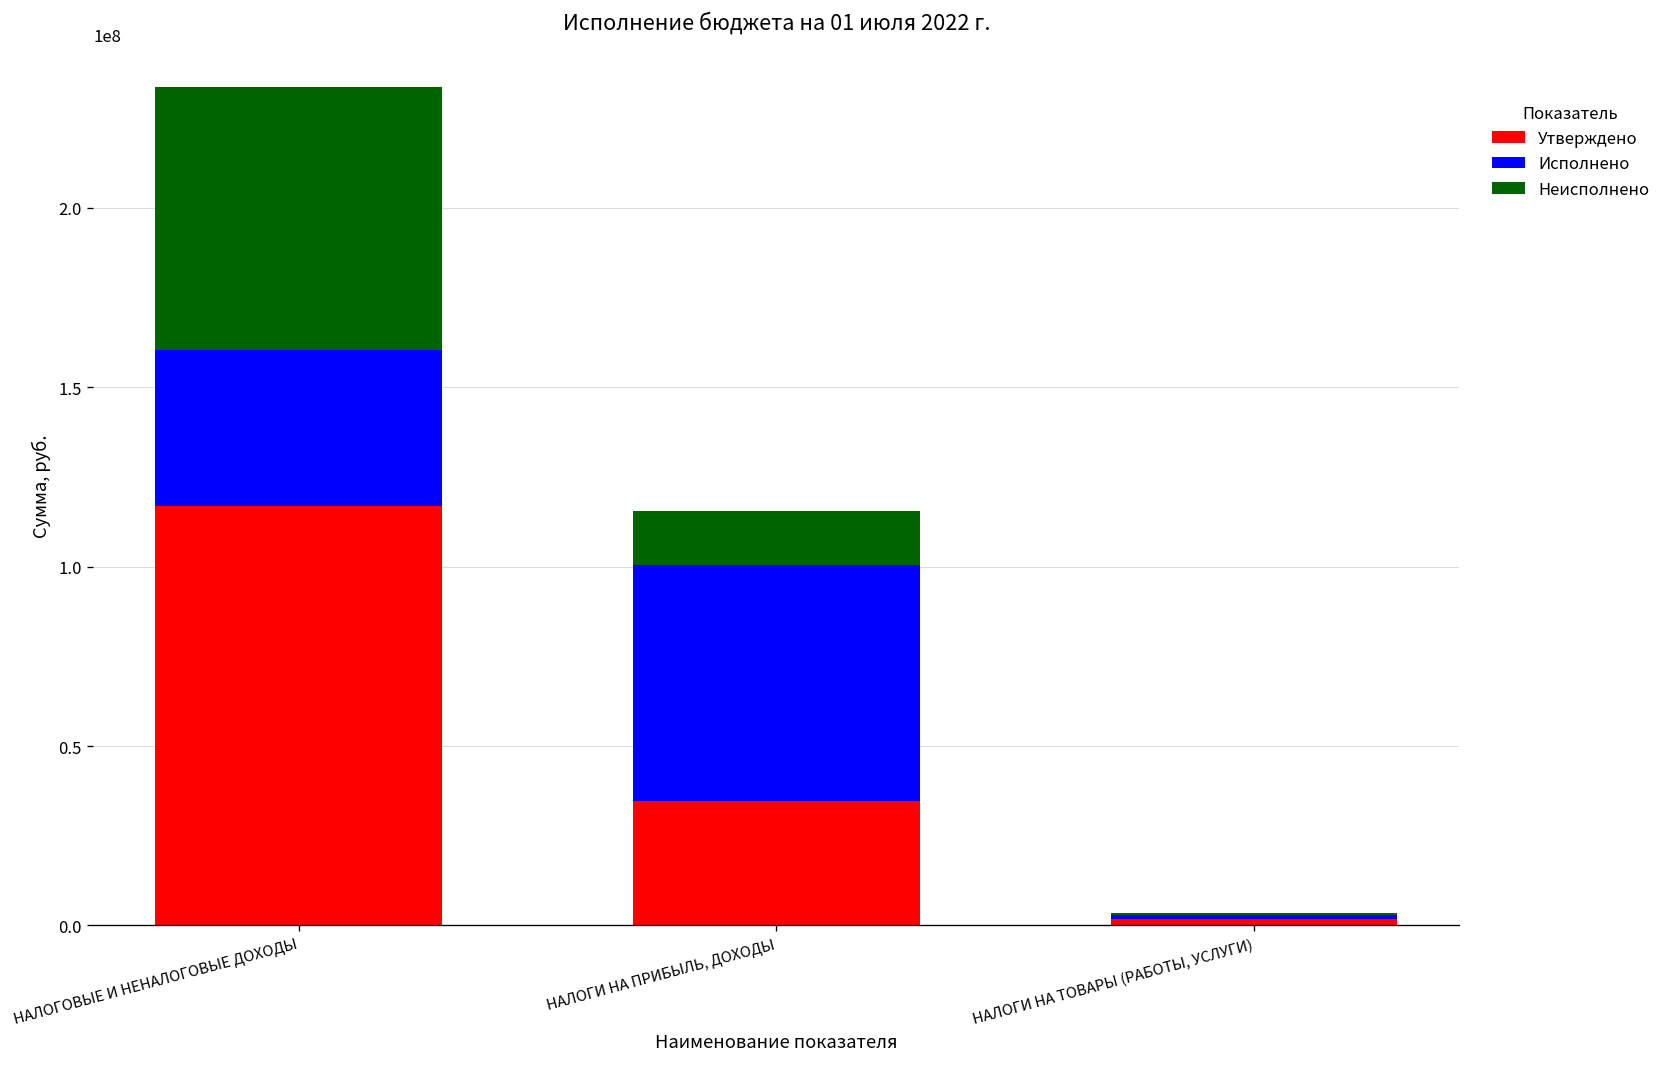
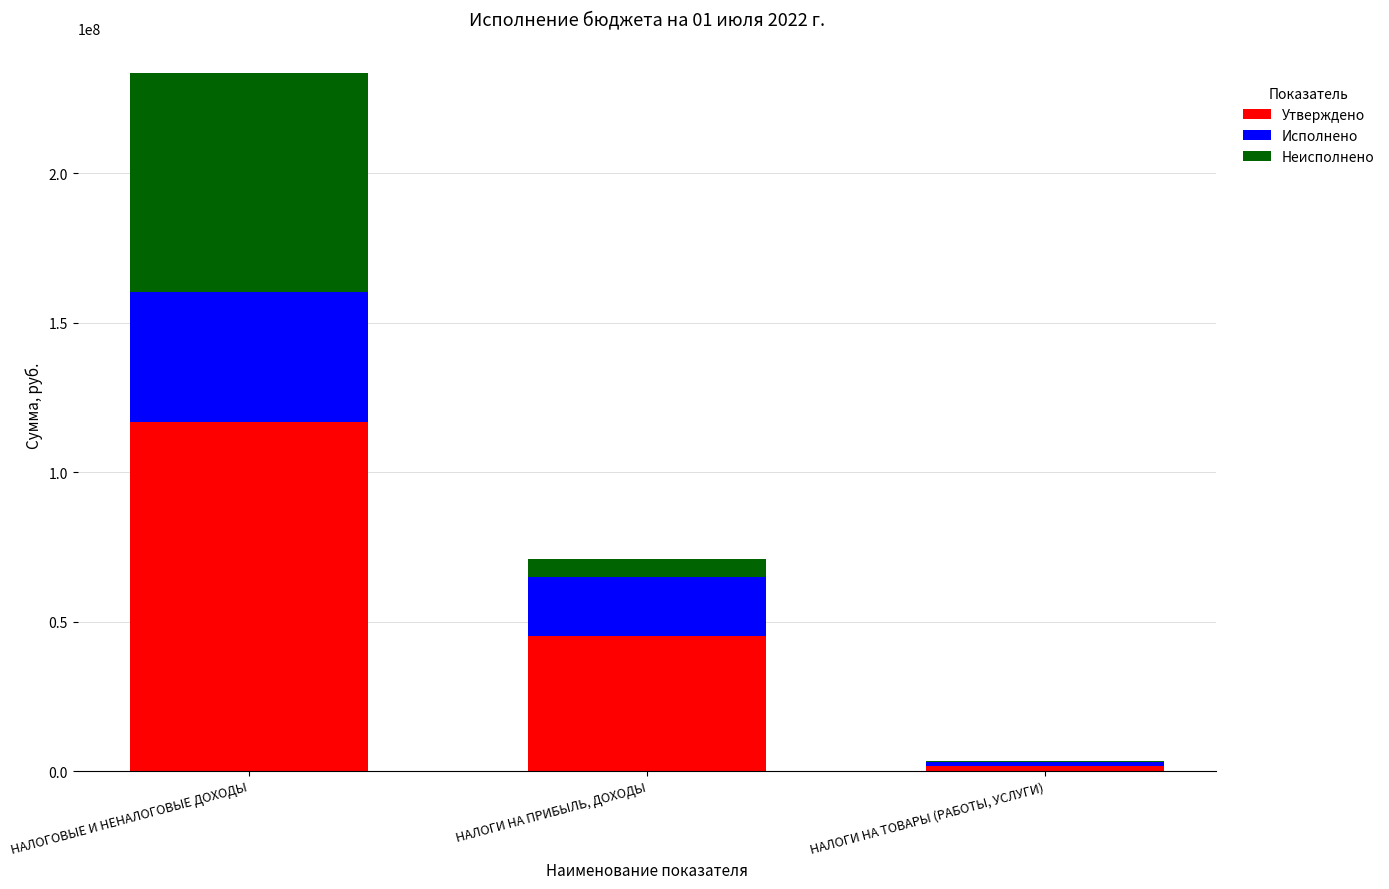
  {
    "Утверждено": {
      "НАЛОГОВЫЕ И НЕНАЛОГОВЫЕ ДОХОДЫ": 117000000,
-     "НАЛОГИ НА ПРИБЫЛЬ, ДОХОДЫ": 35000000,
+     "НАЛОГИ НА ПРИБЫЛЬ, ДОХОДЫ": 45000000,
      "НАЛОГИ НА ТОВАРЫ (РАБОТЫ, УСЛУГИ)": 2000000
    },
    "Исполнено": {
      "НАЛОГОВЫЕ И НЕНАЛОГОВЫЕ ДОХОДЫ": 44000000,
-     "НАЛОГИ НА ПРИБЫЛЬ, ДОХОДЫ": 66000000,
+     "НАЛОГИ НА ПРИБЫЛЬ, ДОХОДЫ": 20000000,
      "НАЛОГИ НА ТОВАРЫ (РАБОТЫ, УСЛУГИ)": 1000000
    },
    "Неисполнено": {
      "НАЛОГОВЫЕ И НЕНАЛОГОВЫЕ ДОХОДЫ": 73000000,
-     "НАЛОГИ НА ПРИБЫЛЬ, ДОХОДЫ": 15000000
+     "НАЛОГИ НА ПРИБЫЛЬ, ДОХОДЫ": 6000000
    }
  }
